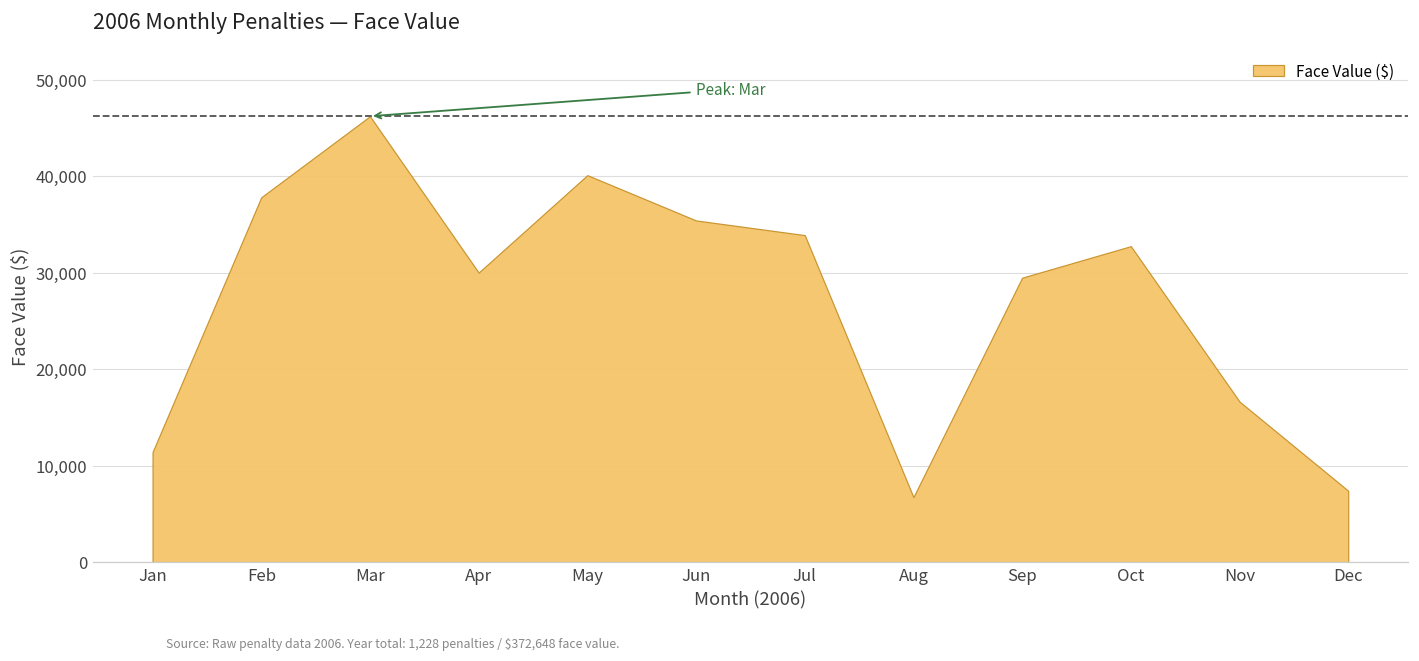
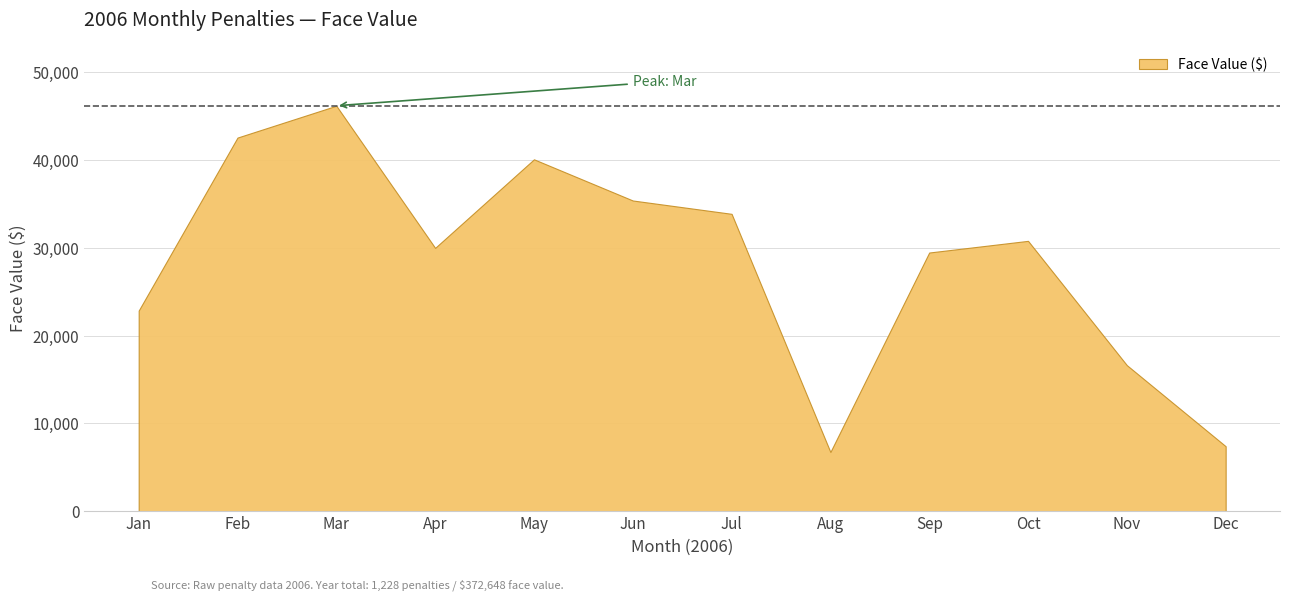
  {
-   "Jan": "11,000",
-   "Feb": "38,000",
+   "Jan": "23,000",
+   "Feb": "43,000",
    "Mar": "46,000",
    "Apr": "30,000",
    "May": "40,000",
    "Jun": "35,000",
    "Jul": "34,000",
    "Aug": "7,000",
    "Sep": "29,000",
-   "Oct": "33,000",
+   "Oct": "31,000",
    "Nov": "17,000",
    "Dec": "7,000"
  }
